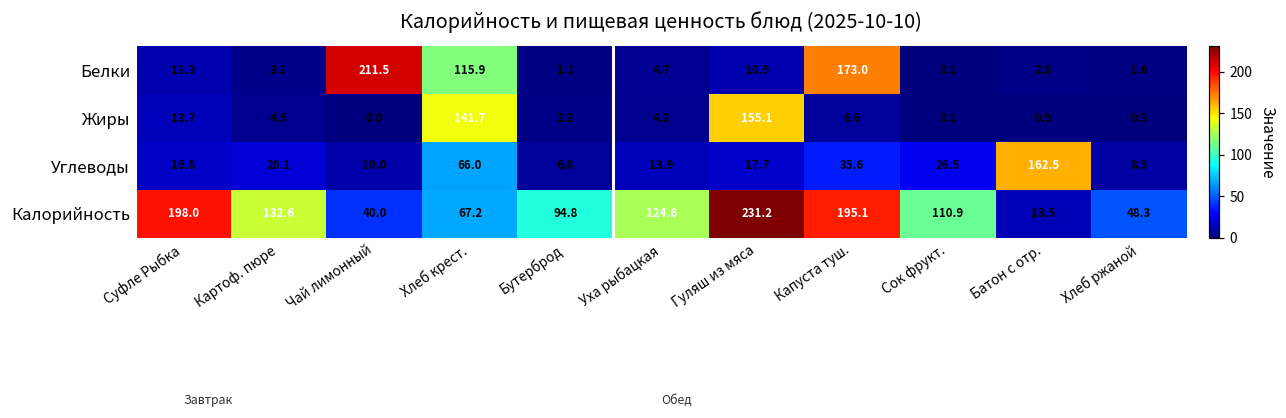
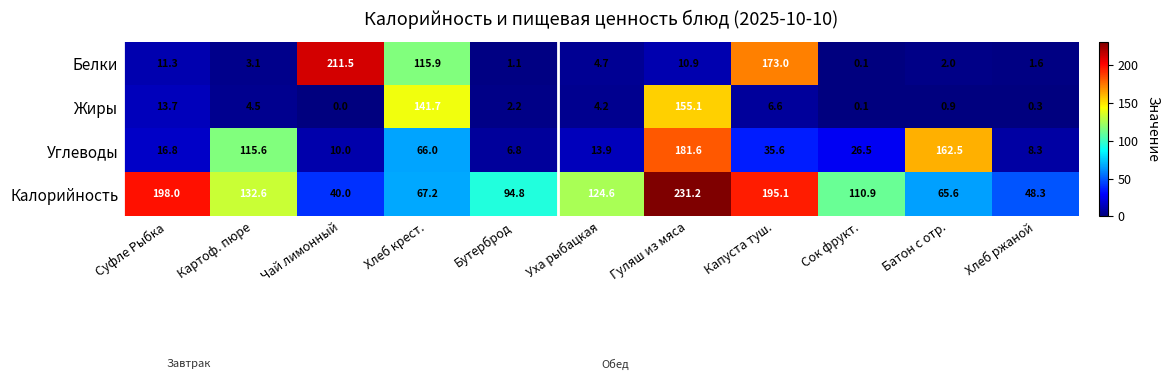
  {
    "Белки": {
      "Суфле Рыбка": 11.3,
      "Картоф. пюре": 3.1,
      "Чай лимонный": 211.5,
      "Хлеб крест.": 115.9,
      "Бутерброд": 1.1,
      "Уха рыбацкая": 4.7,
      "Гуляш из мяса": 10.9,
      "Капуста туш.": 173.0,
      "Сок фрукт.": 0.1,
      "Батон с отр.": 2.0,
      "Хлеб ржаной": 1.6
    },
    "Жиры": {
      "Суфле Рыбка": 13.7,
      "Картоф. пюре": 4.5,
      "Чай лимонный": 0.0,
      "Хлеб крест.": 141.7,
      "Бутерброд": 2.2,
      "Уха рыбацкая": 4.2,
      "Гуляш из мяса": 155.1,
      "Капуста туш.": 6.6,
      "Сок фрукт.": 0.1,
      "Батон с отр.": 0.9,
      "Хлеб ржаной": 0.3
    },
    "Углеводы": {
      "Суфле Рыбка": 16.8,
-     "Картоф. пюре": 20.1,
+     "Картоф. пюре": 115.6,
      "Чай лимонный": 10.0,
      "Хлеб крест.": 66.0,
      "Бутерброд": 6.8,
      "Уха рыбацкая": 13.9,
-     "Гуляш из мяса": 17.7,
+     "Гуляш из мяса": 181.6,
      "Капуста туш.": 35.6,
      "Сок фрукт.": 26.5,
      "Батон с отр.": 162.5,
      "Хлеб ржаной": 8.3
    },
    "Калорийность": {
      "Суфле Рыбка": 198.0,
      "Картоф. пюре": 132.6,
      "Чай лимонный": 40.0,
      "Хлеб крест.": 67.2,
      "Бутерброд": 94.8,
      "Уха рыбацкая": 124.6,
      "Гуляш из мяса": 231.2,
      "Капуста туш.": 195.1,
      "Сок фрукт.": 110.9,
-     "Батон с отр.": 13.5,
+     "Батон с отр.": 65.6,
      "Хлеб ржаной": 48.3
    }
  }
